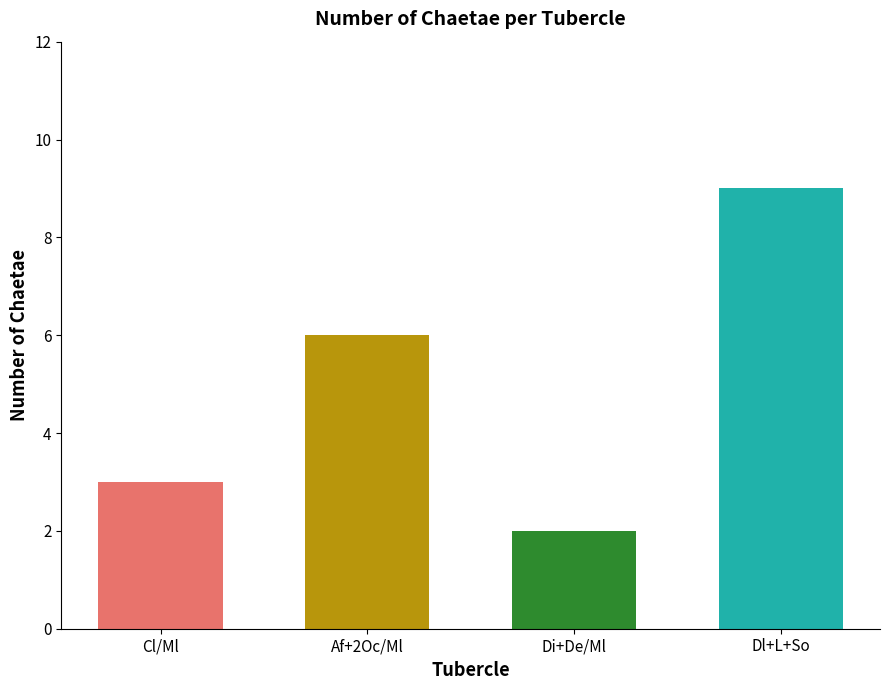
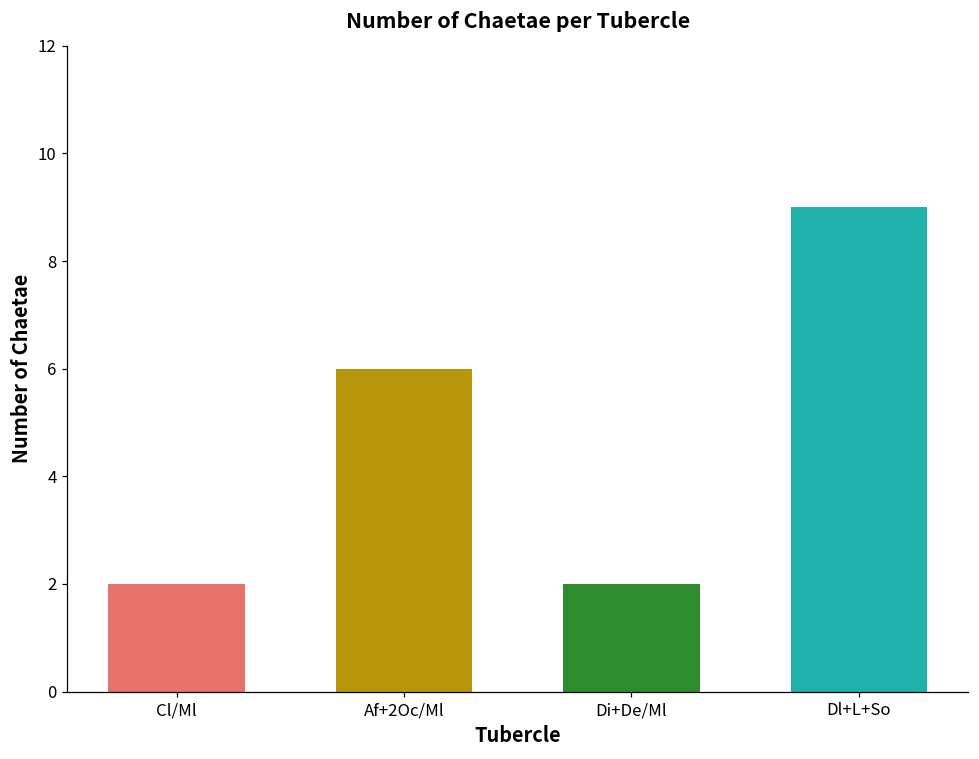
  {
-   "Cl/Ml": 3,
+   "Cl/Ml": 2,
    "Af+2Oc/Ml": 6,
    "Di+De/Ml": 2,
    "Dl+L+So": 9
  }
